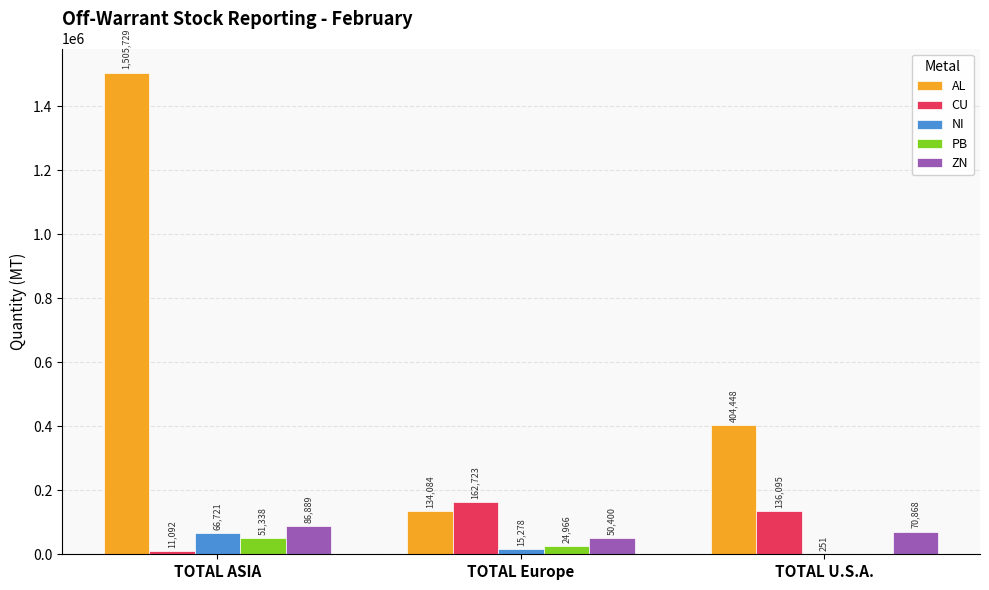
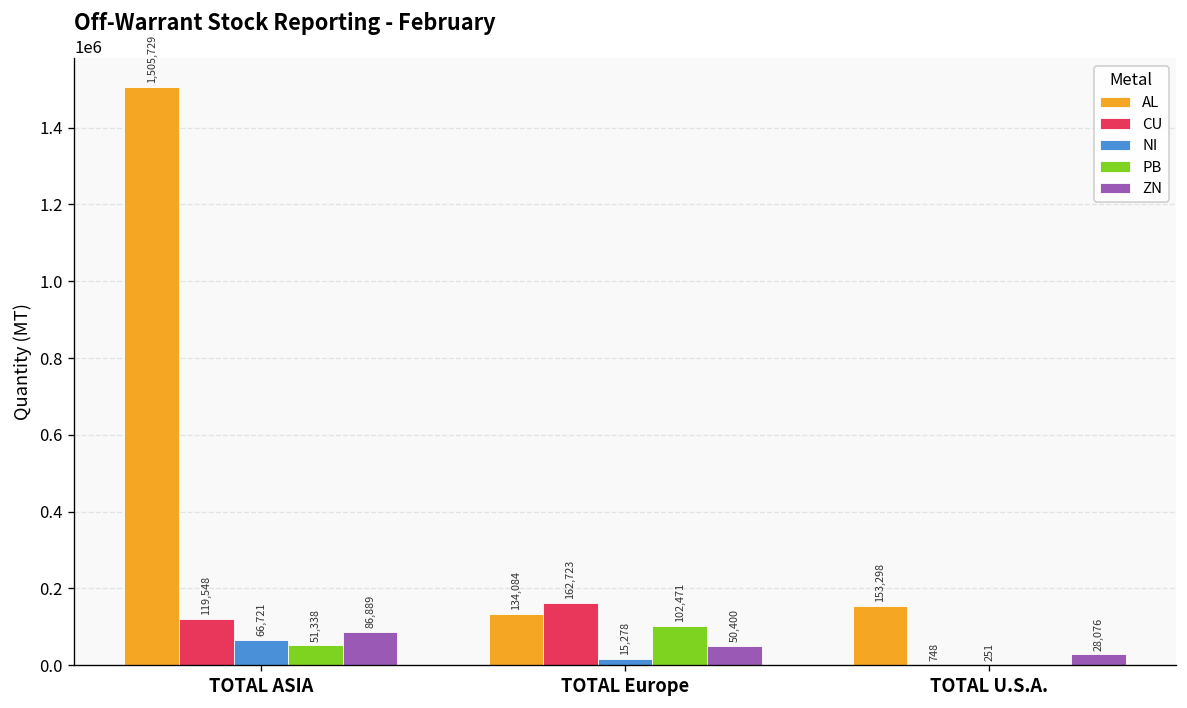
  {
    "AL": {
      "TOTAL ASIA": "1,505,729",
      "TOTAL Europe": "134,084",
-     "TOTAL U.S.A.": "404,448"
+     "TOTAL U.S.A.": "153,298"
    },
    "CU": {
-     "TOTAL ASIA": "11,092",
+     "TOTAL ASIA": "119,548",
      "TOTAL Europe": "162,723",
-     "TOTAL U.S.A.": "136,095"
+     "TOTAL U.S.A.": "748"
    },
    "NI": {
      "TOTAL ASIA": "66,721",
      "TOTAL Europe": "15,278",
      "TOTAL U.S.A.": "251"
    },
    "PB": {
      "TOTAL ASIA": "51,338",
-     "TOTAL Europe": "24,966"
+     "TOTAL Europe": "102,471"
    },
    "ZN": {
      "TOTAL ASIA": "86,889",
      "TOTAL Europe": "50,400",
-     "TOTAL U.S.A.": "70,868"
+     "TOTAL U.S.A.": "28,076"
    }
  }
